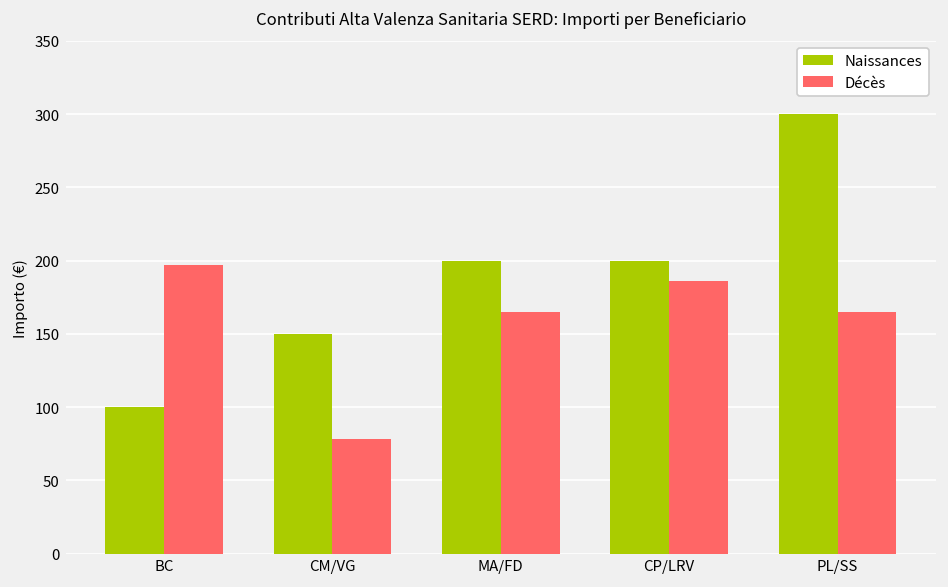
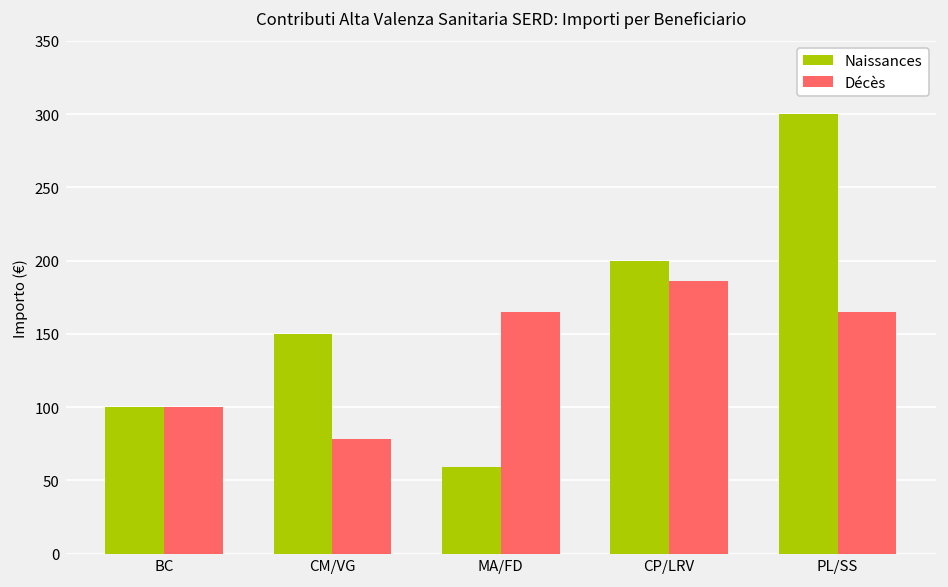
  {
    "Naissances": {
      "BC": 100,
      "CM/VG": 150,
-     "MA/FD": 200,
+     "MA/FD": 59,
      "CP/LRV": 200,
      "PL/SS": 300
    },
    "Décès": {
-     "BC": 197,
+     "BC": 100,
      "CM/VG": 78,
      "MA/FD": 165,
      "CP/LRV": 186,
      "PL/SS": 165
    }
  }
